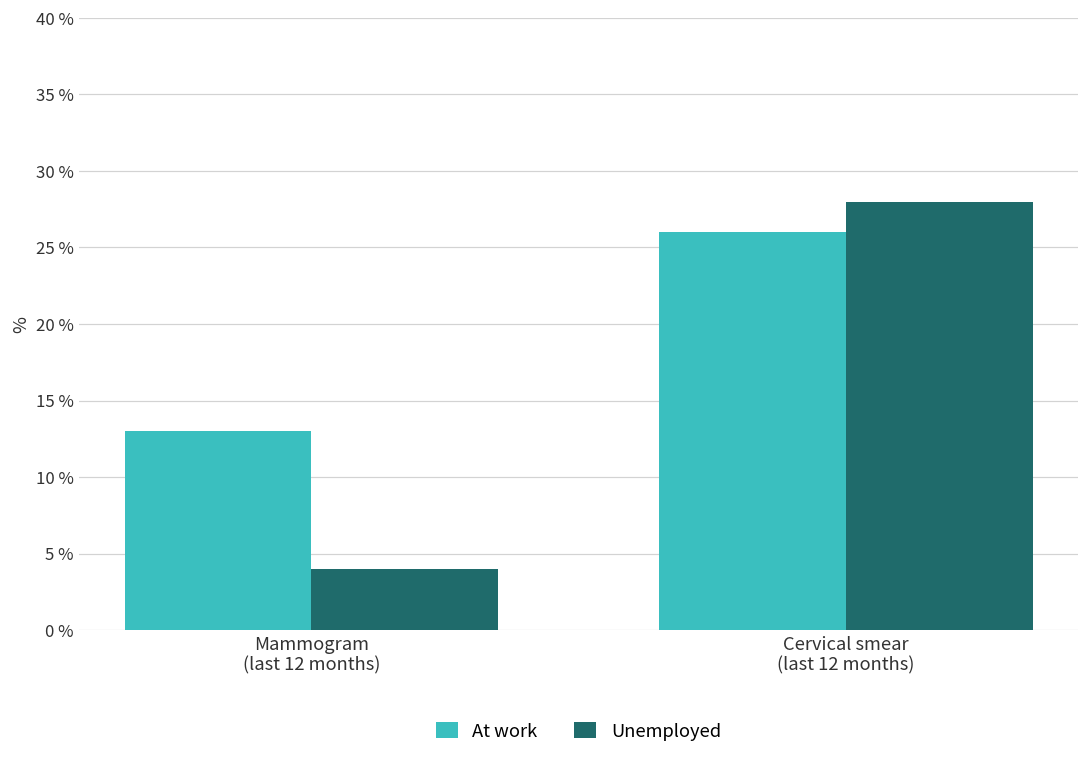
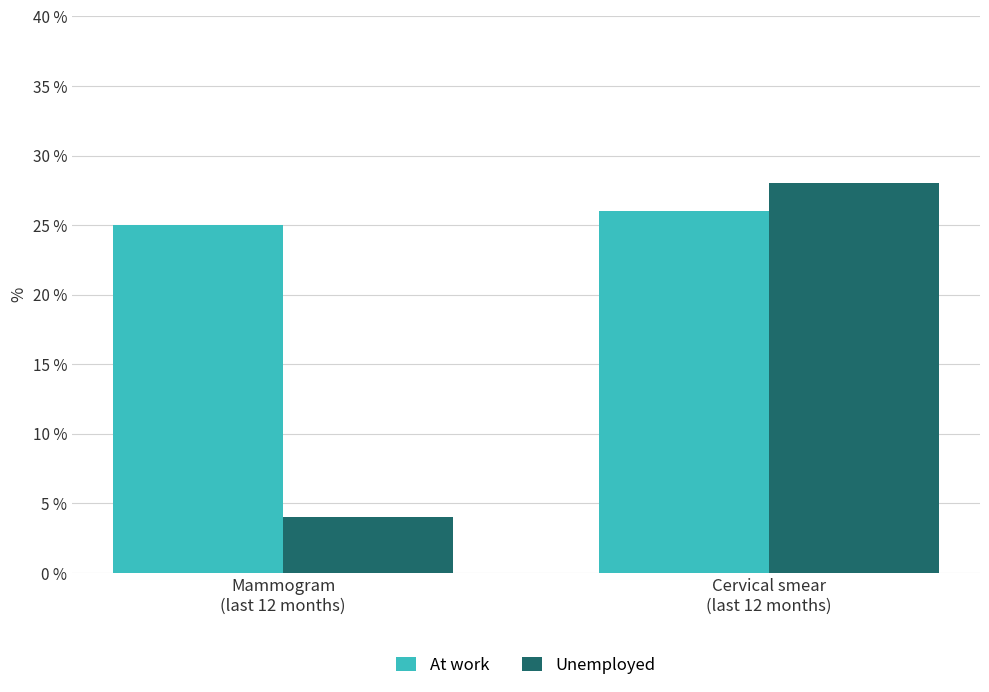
  {
    "At work": {
-     "Mammogram (last 12 months)": "13 %",
+     "Mammogram (last 12 months)": "25 %",
      "Cervical smear (last 12 months)": "26 %"
    },
    "Unemployed": {
      "Mammogram (last 12 months)": "4 %",
      "Cervical smear (last 12 months)": "28 %"
    }
  }
